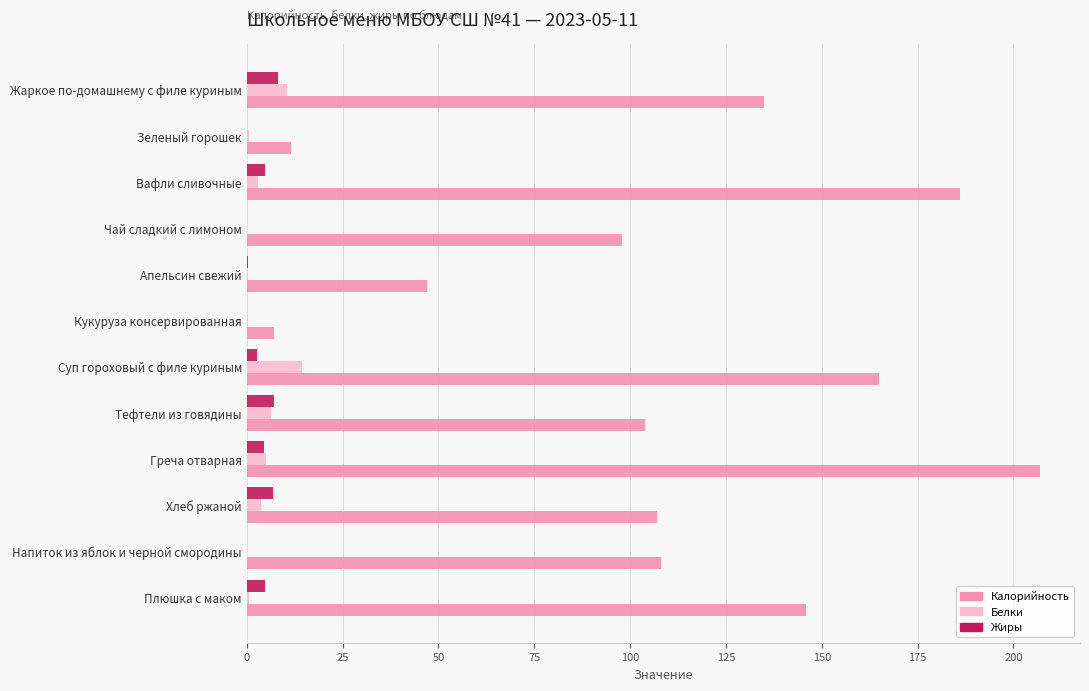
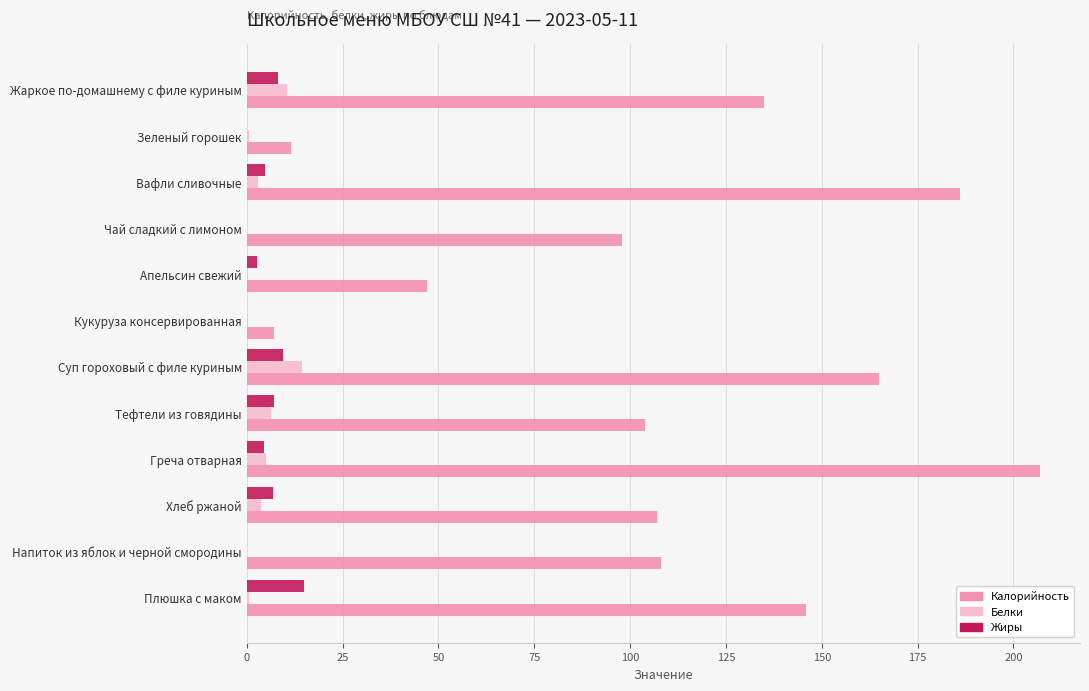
  {
    "Жиры": {
      "Жаркое по-домашнему с филе куриным": 8,
      "Вафли сливочные": 5,
      "Чай сладкий с лимоном": 0,
-     "Апельсин свежий": 0,
-     "Суп гороховый с филе куриным": 3,
+     "Апельсин свежий": 3,
+     "Суп гороховый с филе куриным": 10,
      "Тефтели из говядины": 7,
      "Греча отварная": 5,
      "Хлеб ржаной": 7,
      "Напиток из яблок и черной смородины": 0,
-     "Плюшка с маком": 5
+     "Плюшка с маком": 15
    }
  }
